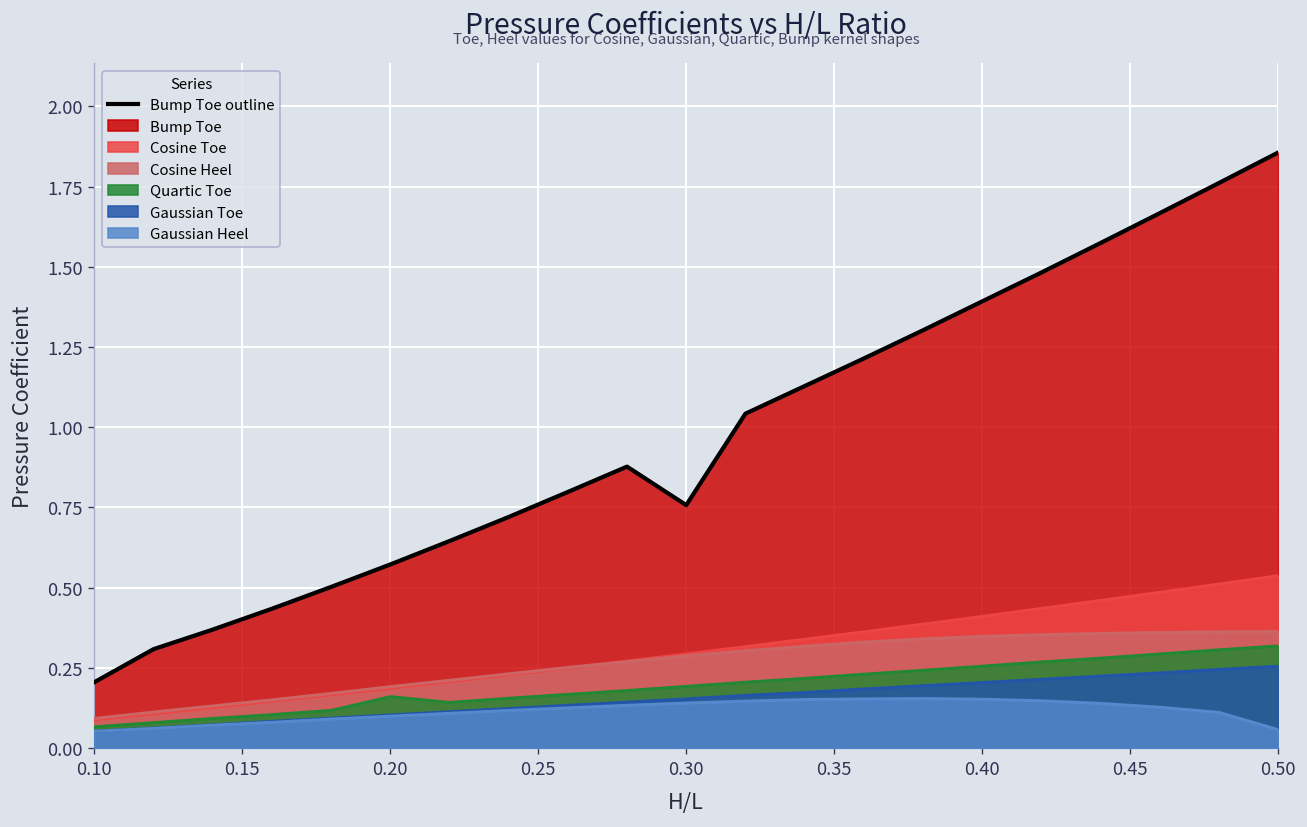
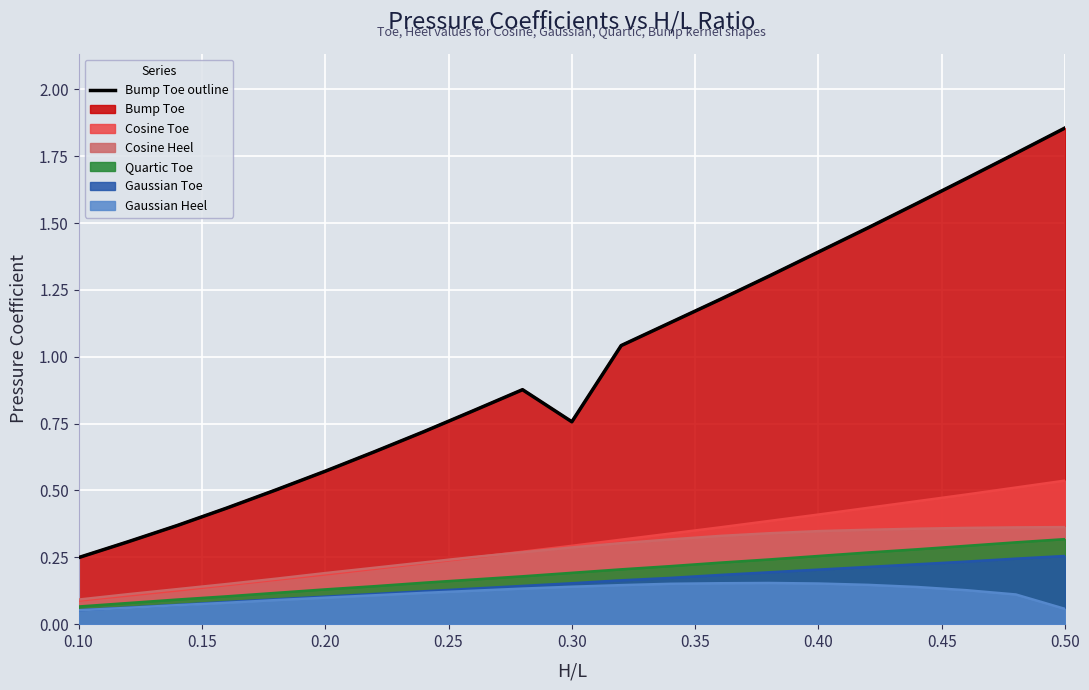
  {
    "Bump Toe": {
-     "0.10": 0.21,
+     "0.10": 0.25,
      "0.20": 0.57,
      "0.30": 0.76,
      "0.40": 1.39,
      "0.50": 1.86
    },
    "Quartic Toe": {
      "0.10": 0.07,
-     "0.20": 0.16,
+     "0.20": 0.13,
      "0.30": 0.19,
      "0.40": 0.26,
      "0.50": 0.32
    },
    "Gaussian Toe": {
      "0.30": 0.15,
      "0.40": 0.20,
      "0.50": 0.26
    },
    "Gaussian Heel": {
      "0.30": 0.14,
      "0.40": 0.15,
      "0.50": 0.06
    }
  }
